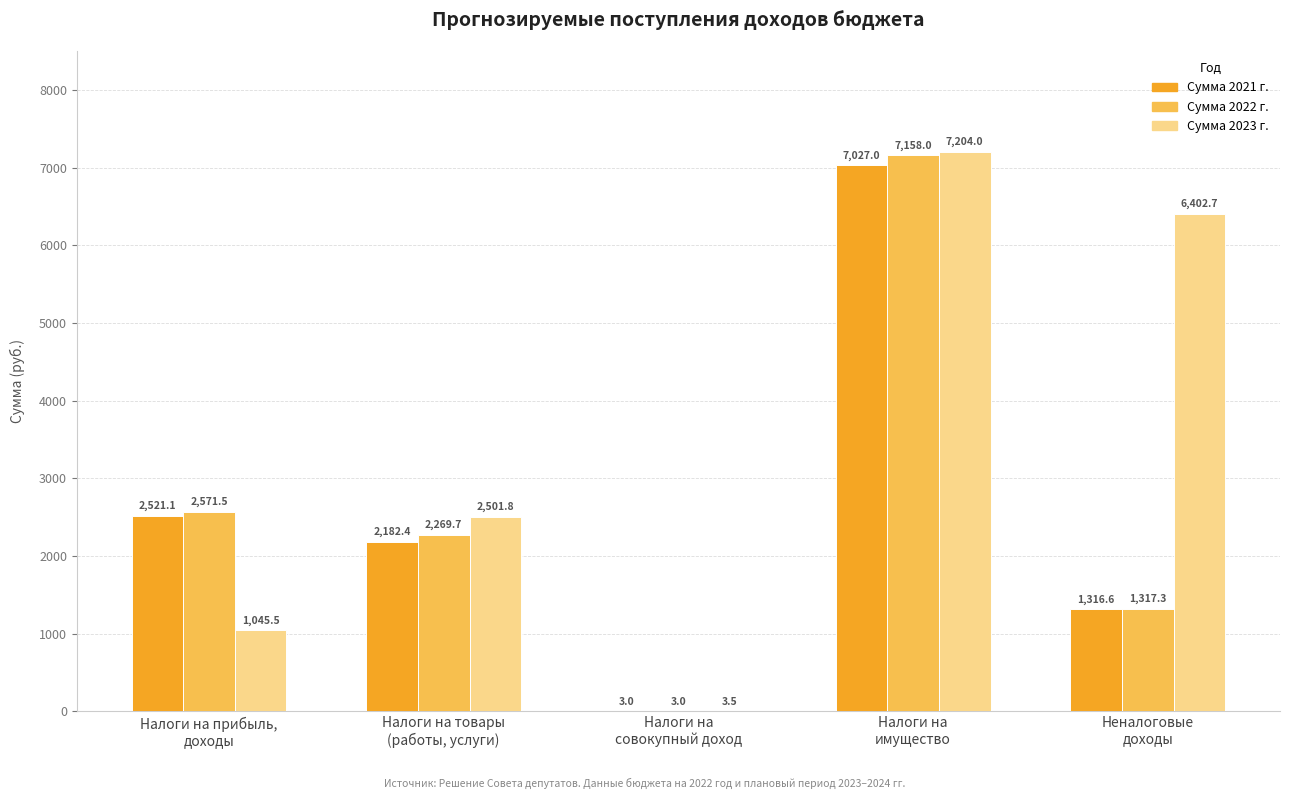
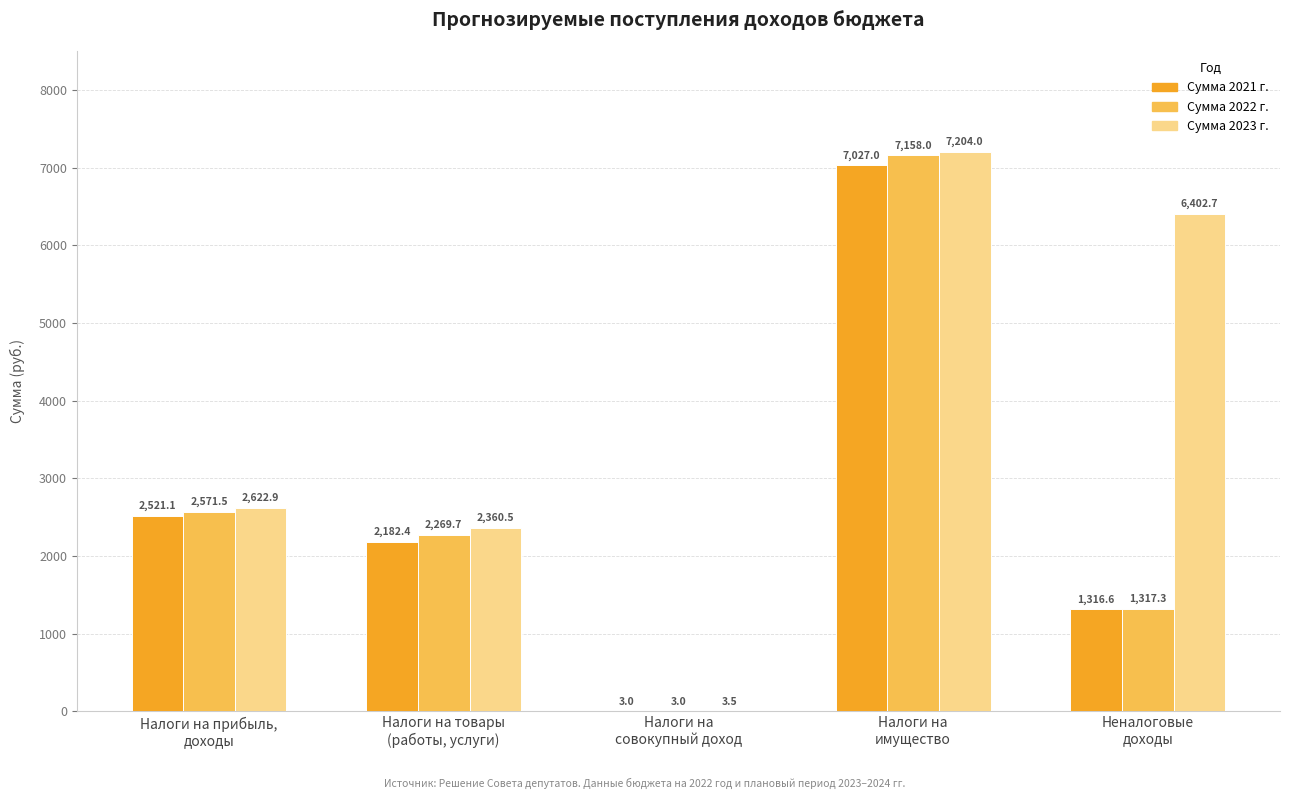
  {
    "Сумма 2023 г.": {
-     "Налоги на прибыль, доходы": "1,045.5",
-     "Налоги на товары (работы, услуги)": "2,501.8",
+     "Налоги на прибыль, доходы": "2,622.9",
+     "Налоги на товары (работы, услуги)": "2,360.5",
      "Налоги на совокупный доход": "3.5",
      "Налоги на имущество": "7,204.0",
      "Неналоговые доходы": "6,402.7"
    }
  }
